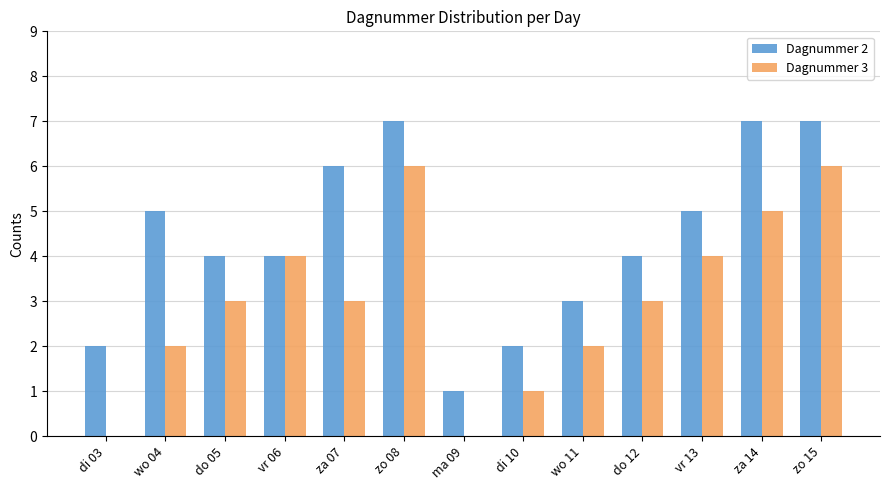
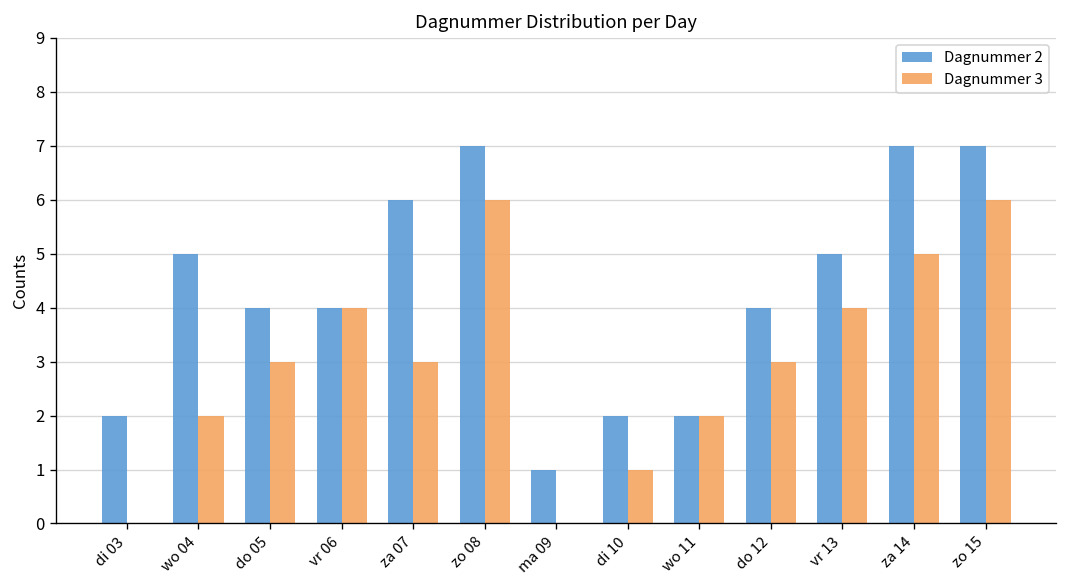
  {
    "Dagnummer 2": {
      "di 03": 2,
      "wo 04": 5,
      "do 05": 4,
      "vr 06": 4,
      "za 07": 6,
      "zo 08": 7,
      "ma 09": 1,
      "di 10": 2,
-     "wo 11": 3,
+     "wo 11": 2,
      "do 12": 4,
      "vr 13": 5,
      "za 14": 7,
      "zo 15": 7
    },
    "Dagnummer 3": {
      "di 03": 0,
      "wo 04": 2,
      "do 05": 3,
      "vr 06": 4,
      "za 07": 3,
      "zo 08": 6,
      "ma 09": 0,
      "di 10": 1,
      "wo 11": 2,
      "do 12": 3,
      "vr 13": 4,
      "za 14": 5,
      "zo 15": 6
    }
  }
